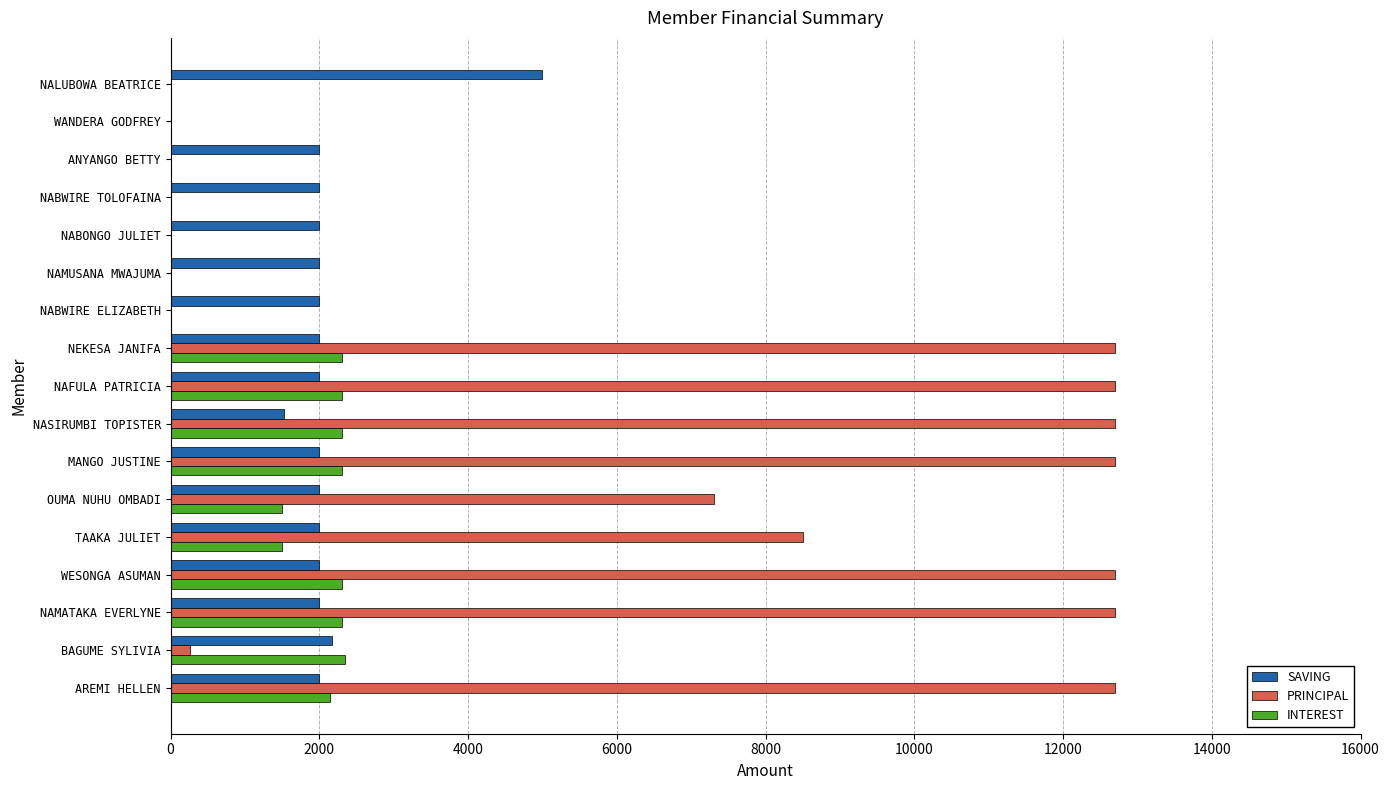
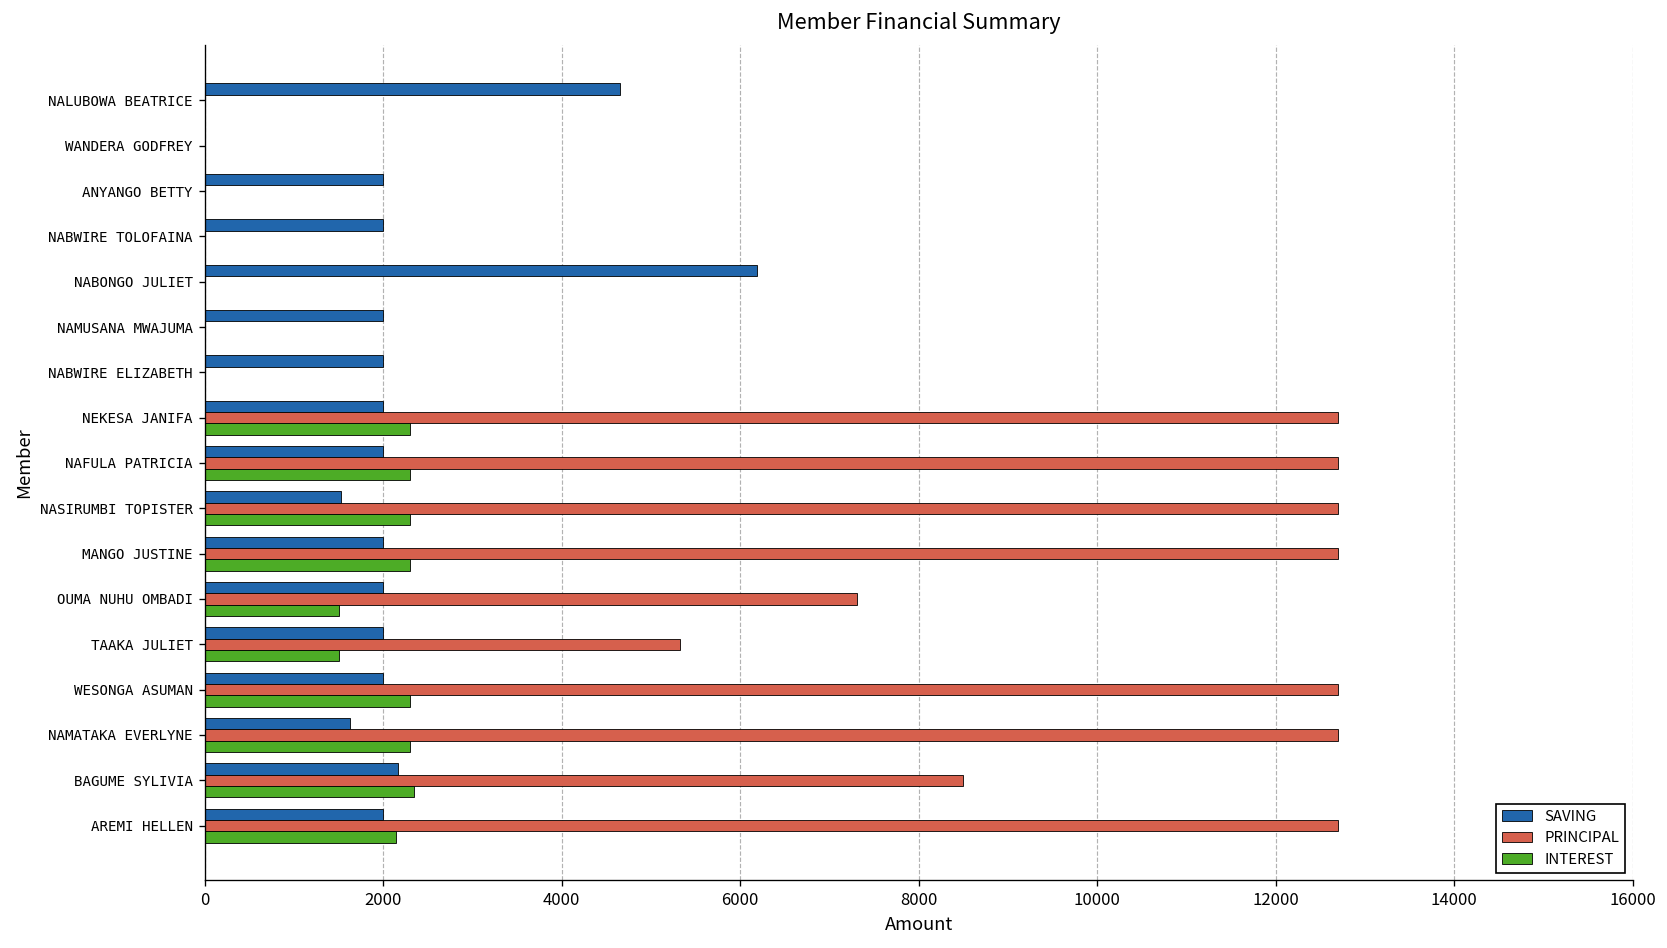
  {
    "SAVING": {
-     "NALUBOWA BEATRICE": 5000,
+     "NALUBOWA BEATRICE": 4700,
      "WANDERA GODFREY": 0,
      "ANYANGO BETTY": 2000,
      "NABWIRE TOLOFAINA": 2000,
-     "NABONGO JULIET": 2000,
+     "NABONGO JULIET": 6200,
      "NAMUSANA MWAJUMA": 2000,
      "NABWIRE ELIZABETH": 2000,
      "NEKESA JANIFA": 2000,
      "NAFULA PATRICIA": 2000,
      "NASIRUMBI TOPISTER": 1500,
      "MANGO JUSTINE": 2000,
      "OUMA NUHU OMBADI": 2000,
      "TAAKA JULIET": 2000,
      "WESONGA ASUMAN": 2000,
-     "NAMATAKA EVERLYNE": 2000,
+     "NAMATAKA EVERLYNE": 1600,
      "BAGUME SYLIVIA": 2200,
      "AREMI HELLEN": 2000
    },
    "PRINCIPAL": {
      "NALUBOWA BEATRICE": 0,
      "WANDERA GODFREY": 0,
      "ANYANGO BETTY": 0,
      "NABWIRE TOLOFAINA": 0,
      "NABONGO JULIET": 0,
      "NAMUSANA MWAJUMA": 0,
      "NABWIRE ELIZABETH": 0,
      "NEKESA JANIFA": 12700,
      "NAFULA PATRICIA": 12700,
      "NASIRUMBI TOPISTER": 12700,
      "MANGO JUSTINE": 12700,
      "OUMA NUHU OMBADI": 7300,
-     "TAAKA JULIET": 8500,
+     "TAAKA JULIET": 5300,
      "WESONGA ASUMAN": 12700,
      "NAMATAKA EVERLYNE": 12700,
-     "BAGUME SYLIVIA": 300,
+     "BAGUME SYLIVIA": 8500,
      "AREMI HELLEN": 12700
    },
    "INTEREST": {
      "NALUBOWA BEATRICE": 0,
      "WANDERA GODFREY": 0,
      "ANYANGO BETTY": 0,
      "NABWIRE TOLOFAINA": 0,
      "NABONGO JULIET": 0,
      "NAMUSANA MWAJUMA": 0,
      "NABWIRE ELIZABETH": 0,
      "NEKESA JANIFA": 2300,
      "NAFULA PATRICIA": 2300,
      "NASIRUMBI TOPISTER": 2300,
      "MANGO JUSTINE": 2300,
      "OUMA NUHU OMBADI": 1500,
      "TAAKA JULIET": 1500,
      "WESONGA ASUMAN": 2300,
      "NAMATAKA EVERLYNE": 2300,
      "BAGUME SYLIVIA": 2400,
      "AREMI HELLEN": 2100
    }
  }
